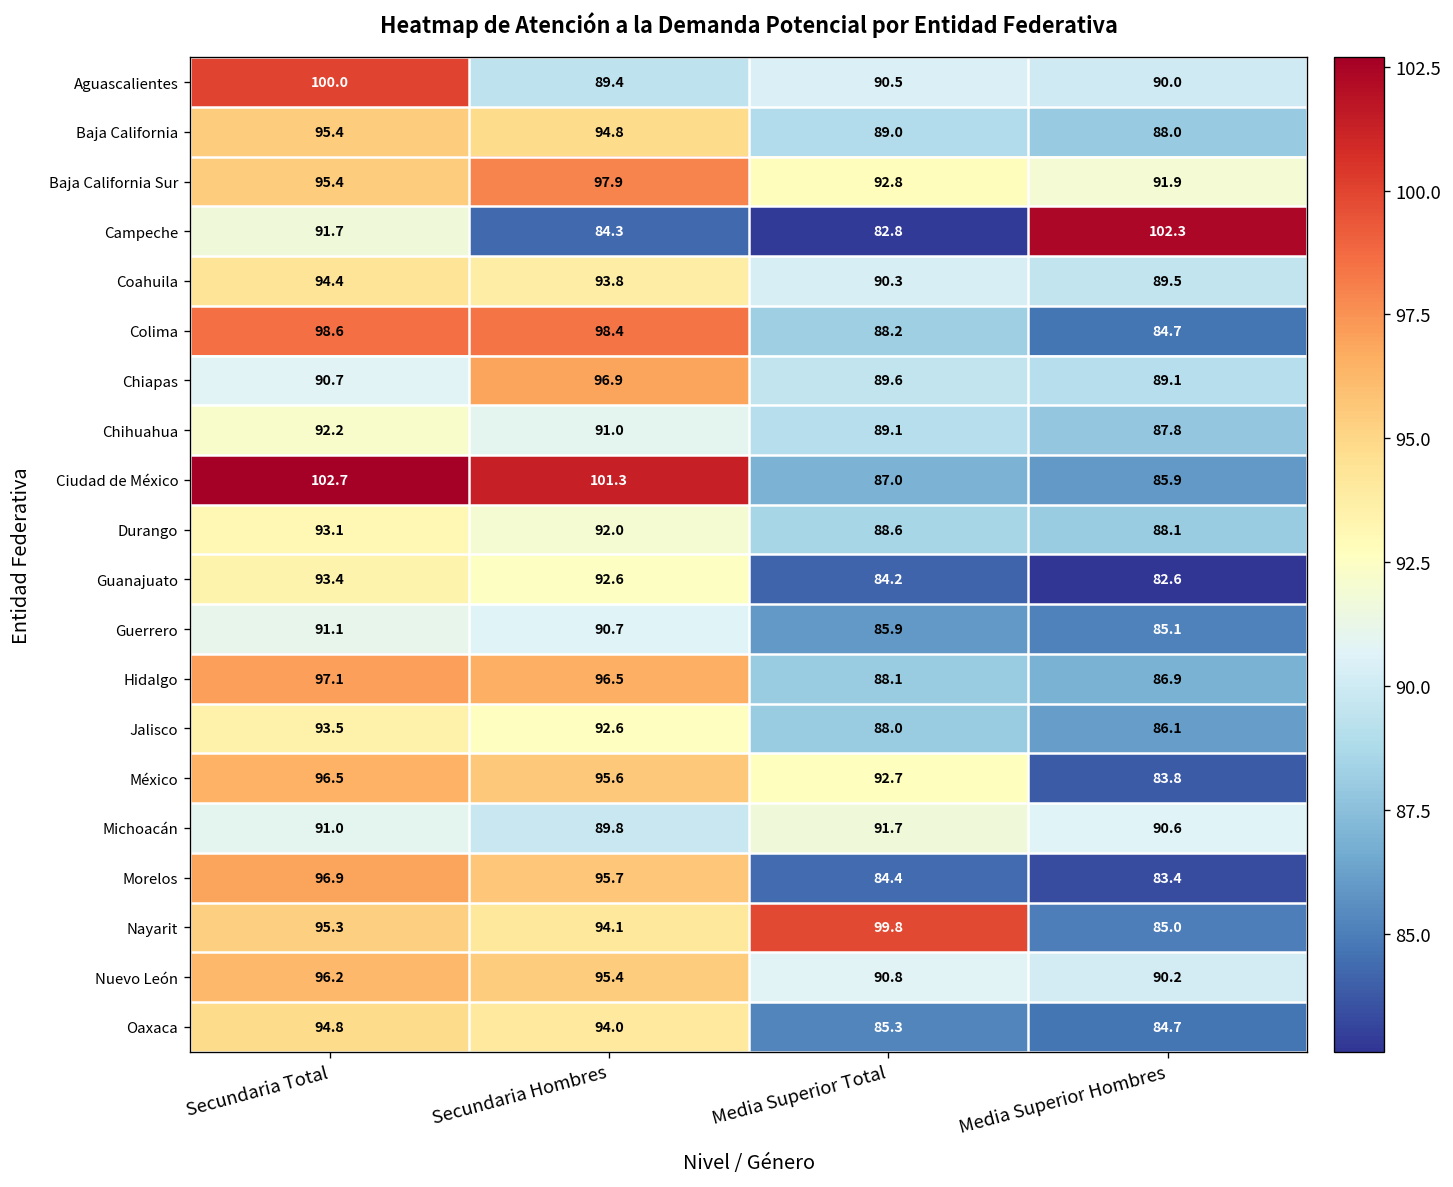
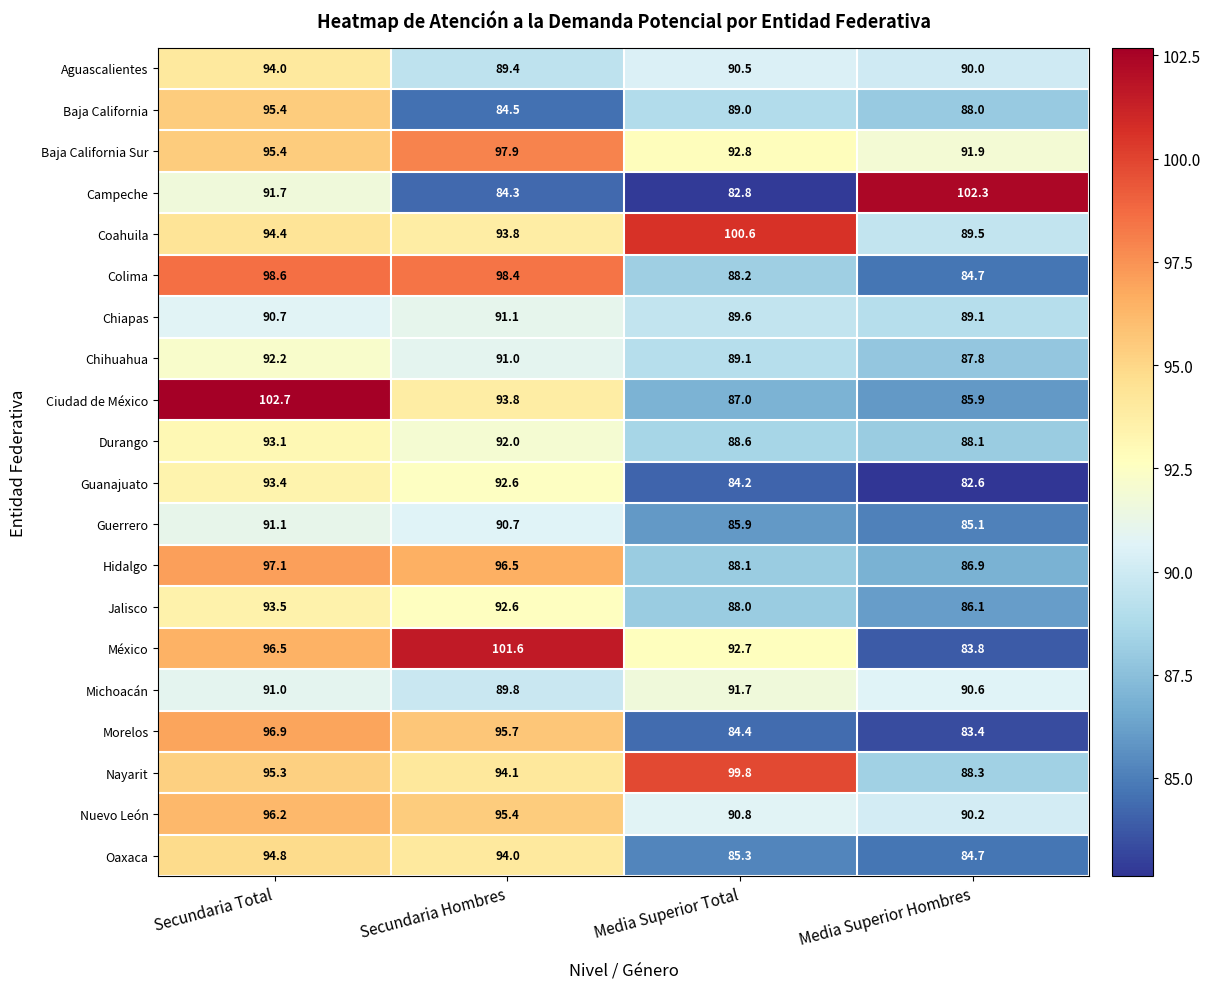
  {
    "Aguascalientes": {
-     "Secundaria Total": 100.0,
+     "Secundaria Total": 94.0,
      "Secundaria Hombres": 89.4,
      "Media Superior Total": 90.5,
      "Media Superior Hombres": 90.0
    },
    "Baja California": {
      "Secundaria Total": 95.4,
-     "Secundaria Hombres": 94.8,
+     "Secundaria Hombres": 84.5,
      "Media Superior Total": 89.0,
      "Media Superior Hombres": 88.0
    },
    "Baja California Sur": {
      "Secundaria Total": 95.4,
      "Secundaria Hombres": 97.9,
      "Media Superior Total": 92.8,
      "Media Superior Hombres": 91.9
    },
    "Campeche": {
      "Secundaria Total": 91.7,
      "Secundaria Hombres": 84.3,
      "Media Superior Total": 82.8,
      "Media Superior Hombres": 102.3
    },
    "Coahuila": {
      "Secundaria Total": 94.4,
      "Secundaria Hombres": 93.8,
-     "Media Superior Total": 90.3,
+     "Media Superior Total": 100.6,
      "Media Superior Hombres": 89.5
    },
    "Colima": {
      "Secundaria Total": 98.6,
      "Secundaria Hombres": 98.4,
      "Media Superior Total": 88.2,
      "Media Superior Hombres": 84.7
    },
    "Chiapas": {
      "Secundaria Total": 90.7,
-     "Secundaria Hombres": 96.9,
+     "Secundaria Hombres": 91.1,
      "Media Superior Total": 89.6,
      "Media Superior Hombres": 89.1
    },
    "Chihuahua": {
      "Secundaria Total": 92.2,
      "Secundaria Hombres": 91.0,
      "Media Superior Total": 89.1,
      "Media Superior Hombres": 87.8
    },
    "Ciudad de México": {
      "Secundaria Total": 102.7,
-     "Secundaria Hombres": 101.3,
+     "Secundaria Hombres": 93.8,
      "Media Superior Total": 87.0,
      "Media Superior Hombres": 85.9
    },
    "Durango": {
      "Secundaria Total": 93.1,
      "Secundaria Hombres": 92.0,
      "Media Superior Total": 88.6,
      "Media Superior Hombres": 88.1
    },
    "Guanajuato": {
      "Secundaria Total": 93.4,
      "Secundaria Hombres": 92.6,
      "Media Superior Total": 84.2,
      "Media Superior Hombres": 82.6
    },
    "Guerrero": {
      "Secundaria Total": 91.1,
      "Secundaria Hombres": 90.7,
      "Media Superior Total": 85.9,
      "Media Superior Hombres": 85.1
    },
    "Hidalgo": {
      "Secundaria Total": 97.1,
      "Secundaria Hombres": 96.5,
      "Media Superior Total": 88.1,
      "Media Superior Hombres": 86.9
    },
    "Jalisco": {
      "Secundaria Total": 93.5,
      "Secundaria Hombres": 92.6,
      "Media Superior Total": 88.0,
      "Media Superior Hombres": 86.1
    },
    "México": {
      "Secundaria Total": 96.5,
-     "Secundaria Hombres": 95.6,
+     "Secundaria Hombres": 101.6,
      "Media Superior Total": 92.7,
      "Media Superior Hombres": 83.8
    },
    "Michoacán": {
      "Secundaria Total": 91.0,
      "Secundaria Hombres": 89.8,
      "Media Superior Total": 91.7,
      "Media Superior Hombres": 90.6
    },
    "Morelos": {
      "Secundaria Total": 96.9,
      "Secundaria Hombres": 95.7,
      "Media Superior Total": 84.4,
      "Media Superior Hombres": 83.4
    },
    "Nayarit": {
      "Secundaria Total": 95.3,
      "Secundaria Hombres": 94.1,
      "Media Superior Total": 99.8,
-     "Media Superior Hombres": 85.0
+     "Media Superior Hombres": 88.3
    },
    "Nuevo León": {
      "Secundaria Total": 96.2,
      "Secundaria Hombres": 95.4,
      "Media Superior Total": 90.8,
      "Media Superior Hombres": 90.2
    },
    "Oaxaca": {
      "Secundaria Total": 94.8,
      "Secundaria Hombres": 94.0,
      "Media Superior Total": 85.3,
      "Media Superior Hombres": 84.7
    }
  }
